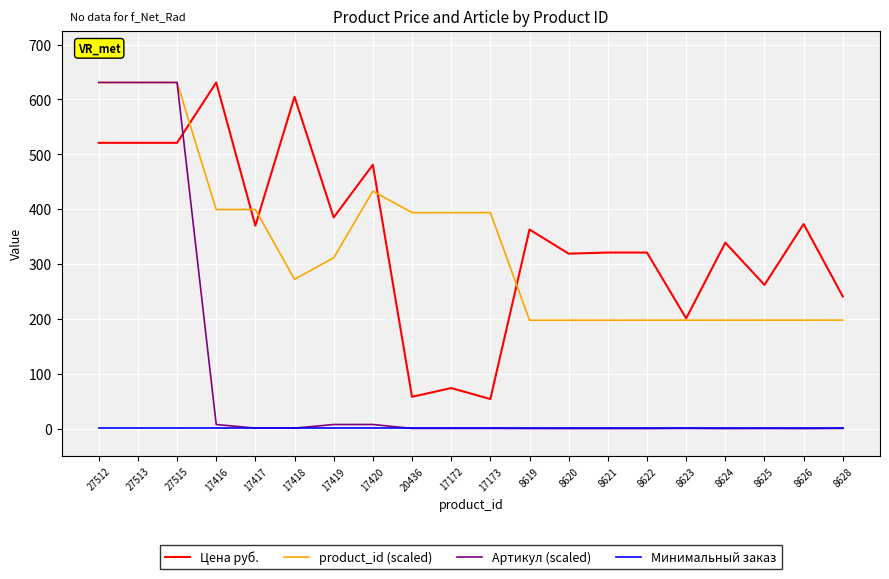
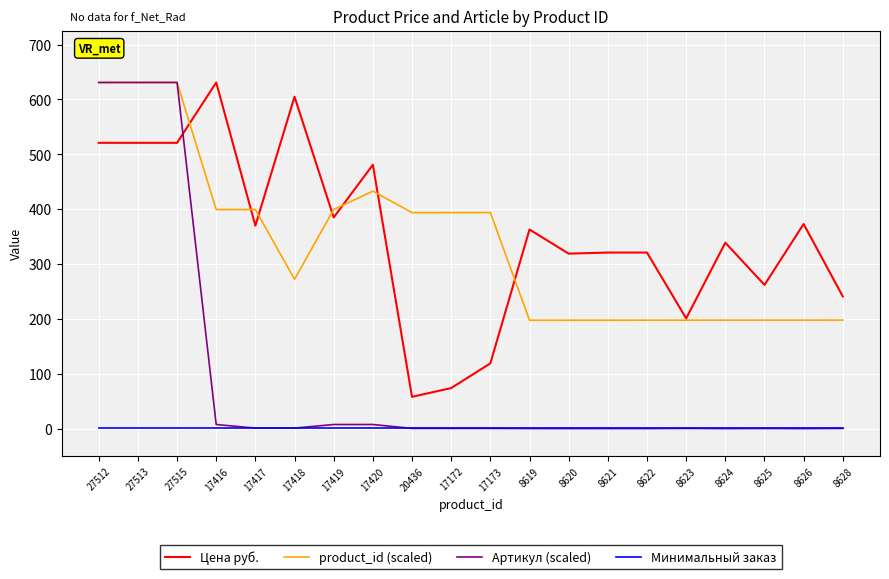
  {
    "Цена руб.": {
      "27512": 520,
      "27513": 520,
      "27515": 520,
      "17416": 630,
      "17417": 370,
      "17418": 610,
      "17419": 390,
      "17420": 480,
      "20436": 60,
      "17172": 70,
-     "17173": 50,
+     "17173": 120,
      "8619": 360,
      "8620": 320,
      "8621": 320,
      "8622": 320,
      "8624": 340,
      "8625": 260,
      "8626": 370,
      "8628": 240
    },
    "product_id (scaled)": {
      "17416": 400,
      "17417": 400,
      "17418": 270,
-     "17419": 310,
+     "17419": 400,
      "17420": 430,
      "20436": 390,
      "17172": 390,
      "17173": 390,
      "8619": 200,
      "8620": 200,
      "8621": 200,
      "8622": 200,
      "8624": 200,
      "8625": 200,
      "8626": 200,
      "8628": 200
    },
    "Артикул (scaled)": {
      "17416": 10,
      "17419": 10,
      "17420": 10
    },
    "Минимальный заказ": {
      "27512": 0,
      "27513": 0,
      "27515": 0,
      "17416": 0,
      "17419": 0,
      "17420": 0
    }
  }
